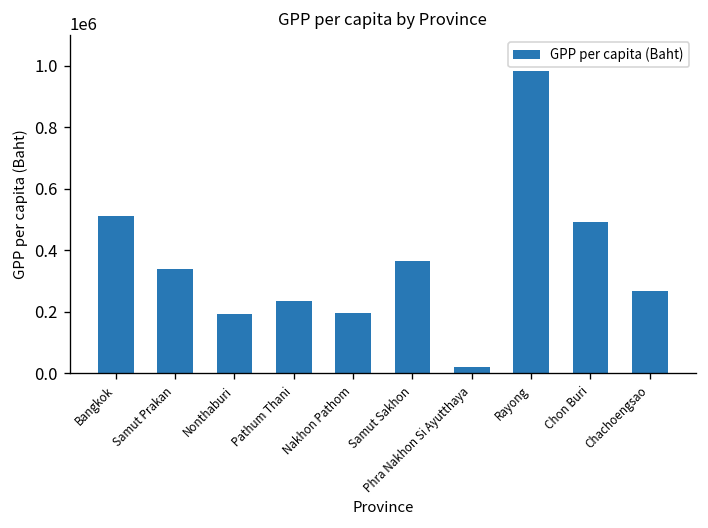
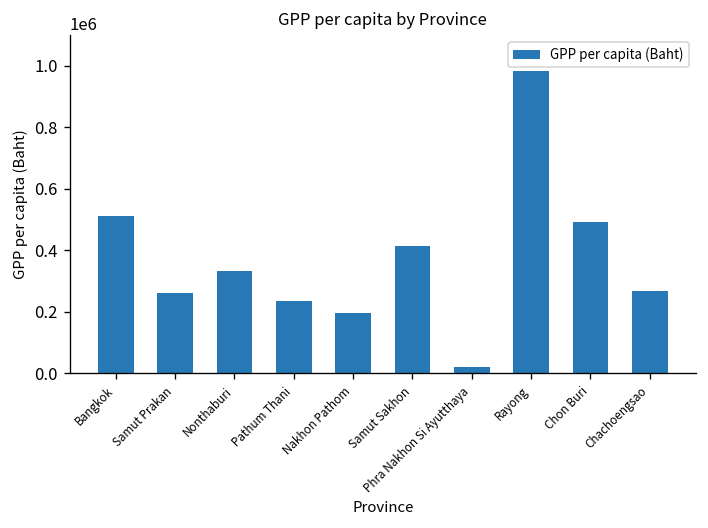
  {
    "Bangkok": 510000,
-   "Samut Prakan": 340000,
-   "Nonthaburi": 190000,
+   "Samut Prakan": 260000,
+   "Nonthaburi": 330000,
    "Pathum Thani": 240000,
    "Nakhon Pathom": 200000,
-   "Samut Sakhon": 360000,
+   "Samut Sakhon": 420000,
    "Phra Nakhon Si Ayutthaya": 20000,
    "Rayong": 980000,
    "Chon Buri": 490000,
    "Chachoengsao": 270000
  }
